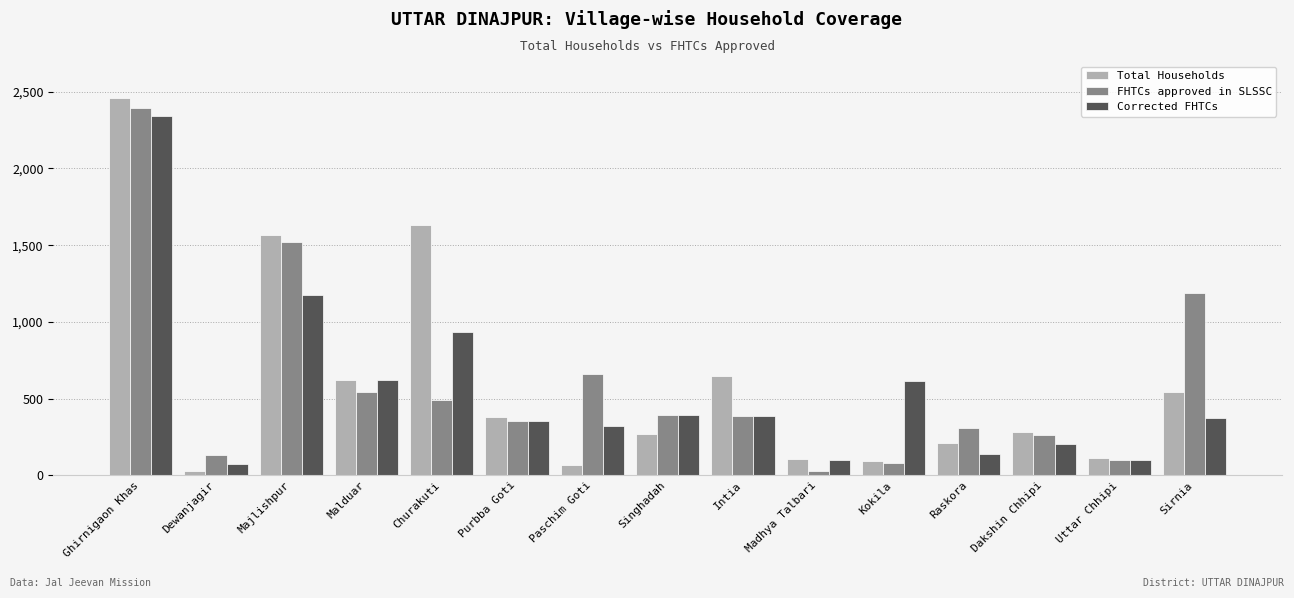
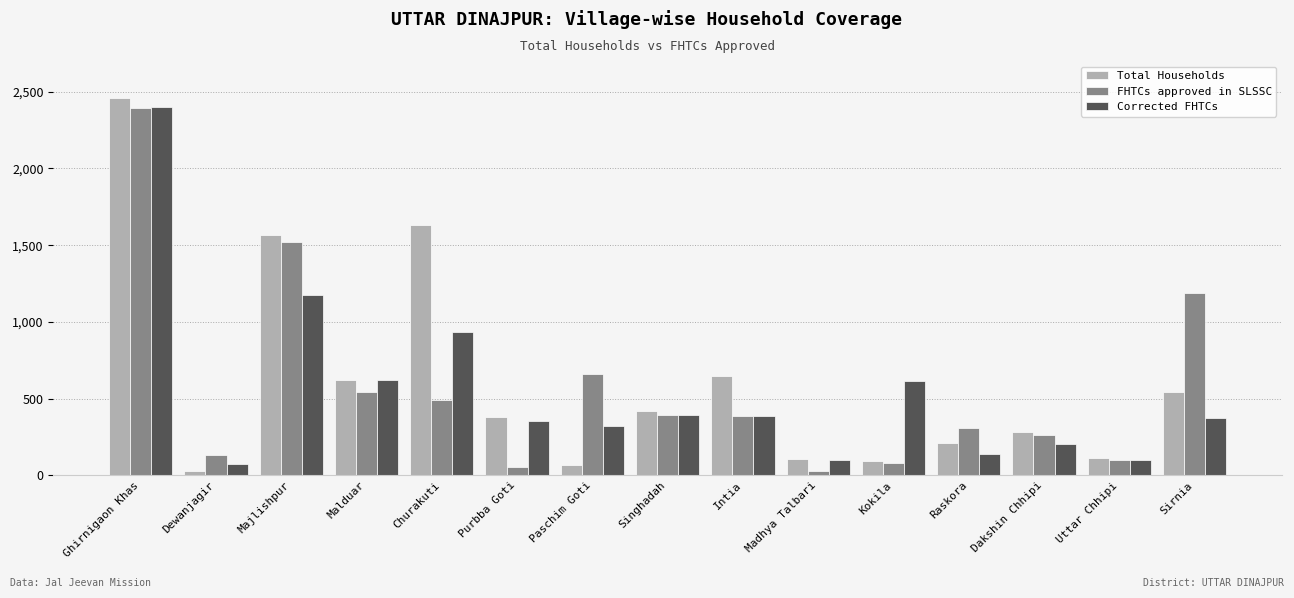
  {
    "Total Households": {
      "Ghirnigaon Khas": "2,460",
      "Dewanjagir": "30",
      "Majlishpur": "1,570",
      "Malduar": "620",
      "Churakuti": "1,630",
      "Purbba Goti": "380",
      "Paschim Goti": "70",
-     "Singhadah": "270",
+     "Singhadah": "420",
      "Intia": "650",
      "Madhya Talbari": "110",
      "Kokila": "100",
      "Raskora": "210",
      "Dakshin Chhipi": "290",
      "Uttar Chhipi": "110",
      "Sirnia": "540"
    },
    "FHTCs approved in SLSSC": {
      "Ghirnigaon Khas": "2,390",
      "Dewanjagir": "130",
      "Majlishpur": "1,520",
      "Malduar": "540",
      "Churakuti": "490",
-     "Purbba Goti": "360",
+     "Purbba Goti": "60",
      "Paschim Goti": "660",
      "Singhadah": "390",
      "Intia": "390",
      "Madhya Talbari": "30",
      "Kokila": "80",
      "Raskora": "310",
      "Dakshin Chhipi": "260",
      "Uttar Chhipi": "100",
      "Sirnia": "1,190"
    },
    "Corrected FHTCs": {
-     "Ghirnigaon Khas": "2,340",
+     "Ghirnigaon Khas": "2,400",
      "Dewanjagir": "80",
      "Majlishpur": "1,170",
      "Malduar": "620",
      "Churakuti": "940",
      "Purbba Goti": "360",
      "Paschim Goti": "320",
      "Singhadah": "390",
      "Intia": "390",
      "Madhya Talbari": "100",
      "Kokila": "620",
      "Raskora": "140",
      "Dakshin Chhipi": "210",
      "Uttar Chhipi": "100",
      "Sirnia": "380"
    }
  }
